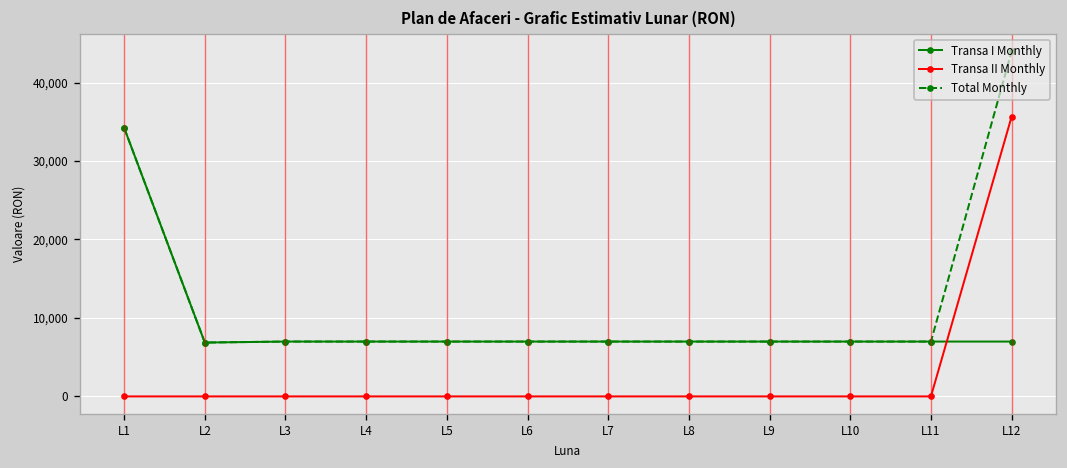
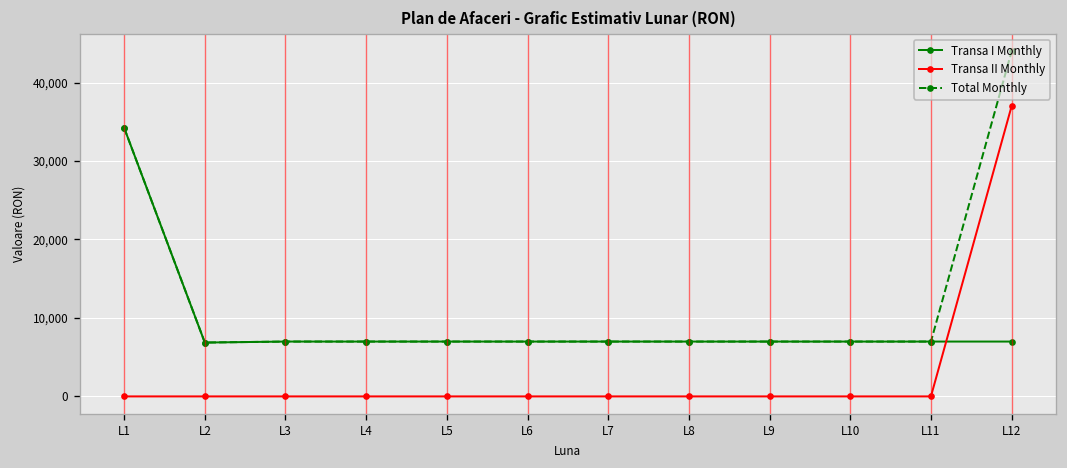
  {
    "Transa II Monthly": {
      "L1": "0",
      "L2": "0",
      "L3": "0",
      "L4": "0",
      "L5": "0",
      "L6": "0",
      "L7": "0",
      "L8": "0",
      "L9": "0",
      "L10": "0",
      "L11": "0",
-     "L12": "36,000"
+     "L12": "37,000"
    }
  }
